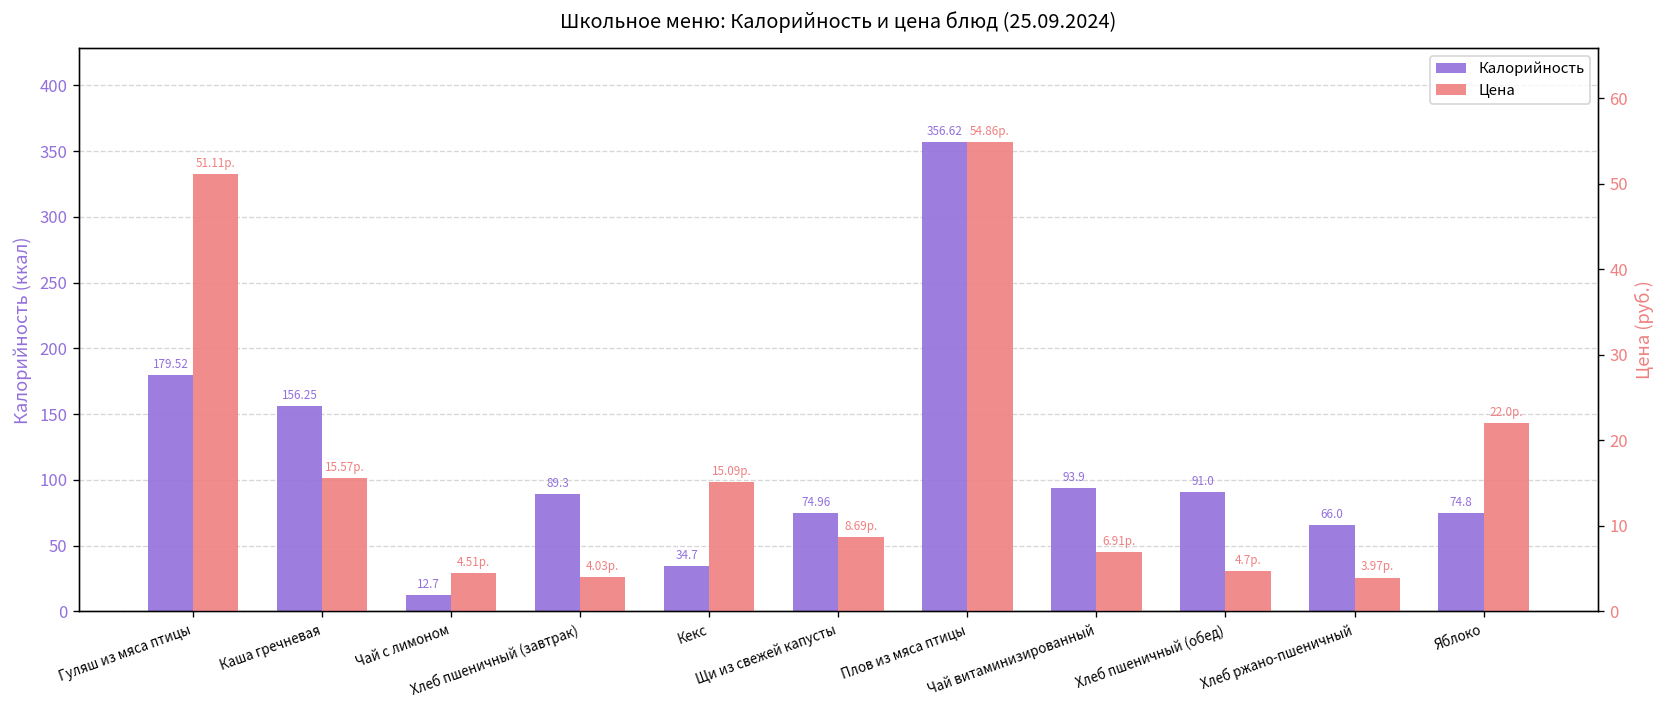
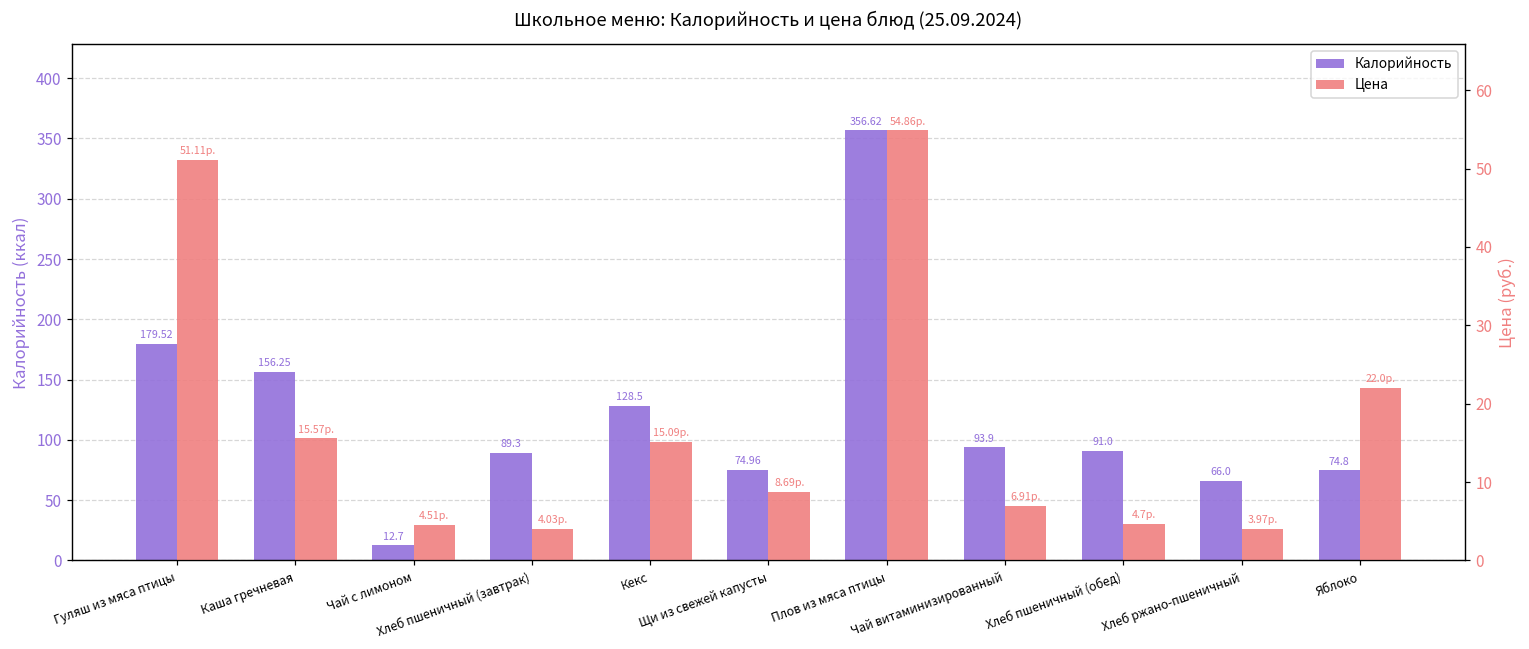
  {
    "Калорийность": {
      "Гуляш из мяса птицы": "179.52",
      "Каша гречневая": "156.25",
      "Чай с лимоном": "12.7",
      "Хлеб пшеничный (завтрак)": "89.3",
-     "Кекс": "34.7",
+     "Кекс": "128.5",
      "Щи из свежей капусты": "74.96",
      "Плов из мяса птицы": "356.62",
      "Чай витаминизированный": "93.9",
      "Хлеб пшеничный (обед)": "91.0",
      "Хлеб ржано-пшеничный": "66.0",
      "Яблоко": "74.8"
    },
    "Цена": {
      "Гуляш из мяса птицы": "51.11р.",
      "Каша гречневая": "15.57р.",
      "Чай с лимоном": "4.51р.",
      "Хлеб пшеничный (завтрак)": "4.03р.",
      "Кекс": "15.09р.",
      "Щи из свежей капусты": "8.69р.",
      "Плов из мяса птицы": "54.86р.",
      "Чай витаминизированный": "6.91р.",
      "Хлеб пшеничный (обед)": "4.7р.",
      "Хлеб ржано-пшеничный": "3.97р.",
      "Яблоко": "22.0р."
    }
  }
